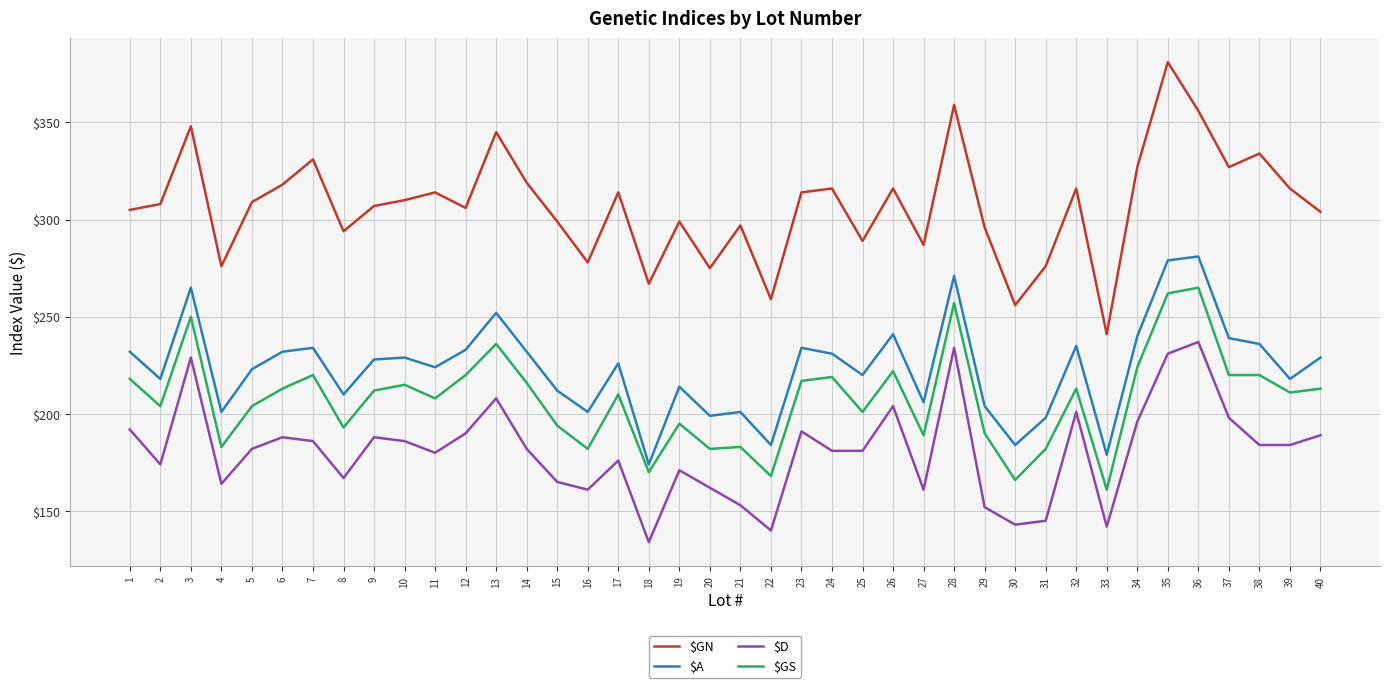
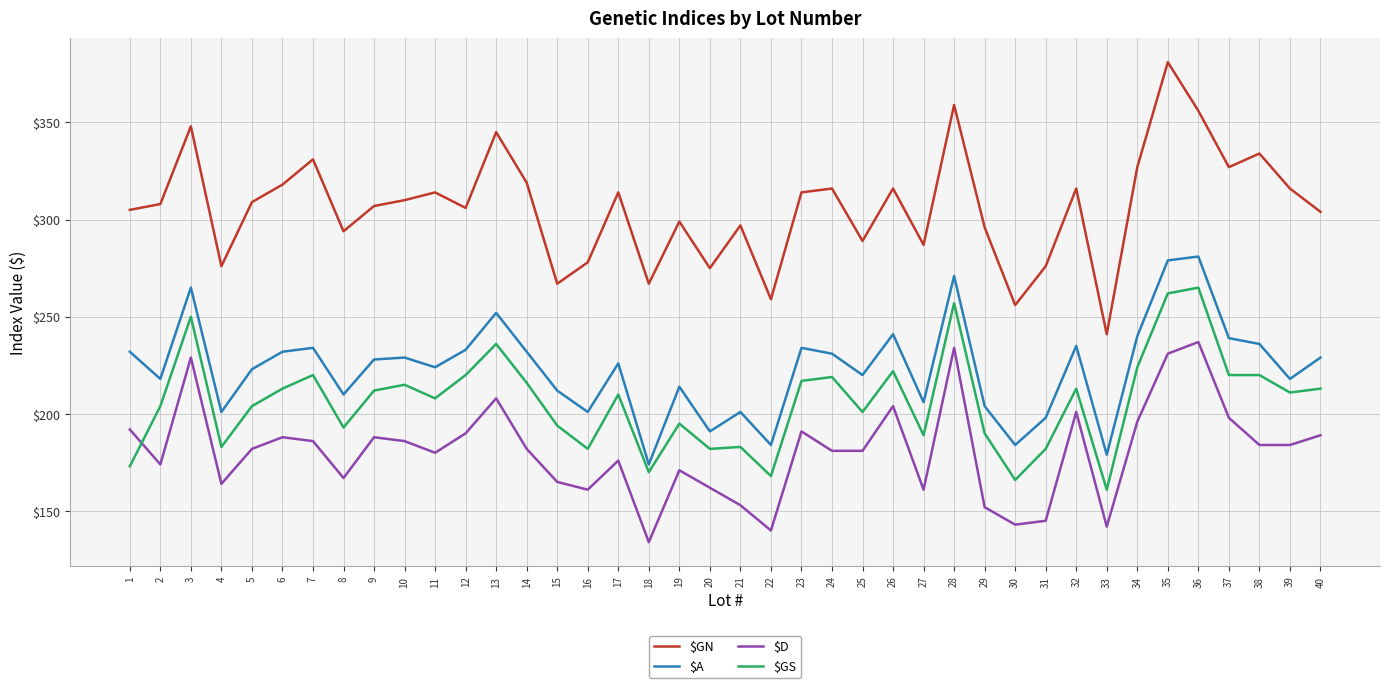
  {
    "$GN": {
      "1": "$305",
      "2": "$308",
      "3": "$348",
      "4": "$276",
      "5": "$309",
      "6": "$318",
      "7": "$331",
      "8": "$294",
      "9": "$307",
      "10": "$310",
      "11": "$314",
      "12": "$306",
      "13": "$345",
      "14": "$319",
-     "15": "$299",
+     "15": "$267",
      "16": "$278",
      "17": "$314",
      "18": "$267",
      "19": "$299",
      "20": "$275",
      "21": "$297",
      "22": "$259",
      "23": "$314",
      "24": "$316",
      "25": "$289",
      "26": "$316",
      "27": "$287",
      "28": "$359",
      "29": "$296",
      "30": "$256",
      "31": "$276",
      "32": "$316",
      "33": "$241",
      "34": "$327",
      "35": "$381",
      "36": "$356",
      "37": "$327",
      "38": "$334",
      "39": "$316",
      "40": "$304"
    },
    "$A": {
      "1": "$232",
      "2": "$218",
      "3": "$265",
      "4": "$201",
      "5": "$223",
      "6": "$232",
      "7": "$234",
      "8": "$210",
      "9": "$228",
      "10": "$229",
      "11": "$224",
      "12": "$233",
      "13": "$252",
      "14": "$232",
      "15": "$212",
      "16": "$201",
      "17": "$226",
      "18": "$174",
      "19": "$214",
-     "20": "$199",
+     "20": "$191",
      "21": "$201",
      "22": "$184",
      "23": "$234",
      "24": "$231",
      "25": "$220",
      "26": "$241",
      "27": "$206",
      "28": "$271",
      "29": "$204",
      "30": "$184",
      "31": "$198",
      "32": "$235",
      "33": "$179",
      "34": "$240",
      "35": "$279",
      "36": "$281",
      "37": "$239",
      "38": "$236",
      "39": "$218",
      "40": "$229"
    },
    "$D": {
      "1": "$192",
      "2": "$174",
      "3": "$229",
      "4": "$164",
      "5": "$182",
      "6": "$188",
      "7": "$186",
      "8": "$167",
      "9": "$188",
      "10": "$186",
      "11": "$180",
      "12": "$190",
      "13": "$208",
      "14": "$182",
      "15": "$165",
      "16": "$161",
      "17": "$176",
      "18": "$134",
      "19": "$171",
      "20": "$162",
      "21": "$153",
      "22": "$140",
      "23": "$191",
      "24": "$181",
      "25": "$181",
      "26": "$204",
      "27": "$161",
      "28": "$234",
      "29": "$152",
      "30": "$143",
      "31": "$145",
      "32": "$201",
      "33": "$142",
      "34": "$196",
      "35": "$231",
      "36": "$237",
      "37": "$198",
      "38": "$184",
      "39": "$184",
      "40": "$189"
    },
    "$GS": {
-     "1": "$218",
+     "1": "$173",
      "2": "$204",
      "3": "$250",
      "4": "$183",
      "5": "$204",
      "6": "$213",
      "7": "$220",
      "8": "$193",
      "9": "$212",
      "10": "$215",
      "11": "$208",
      "12": "$220",
      "13": "$236",
      "14": "$216",
      "15": "$194",
      "16": "$182",
      "17": "$210",
      "18": "$170",
      "19": "$195",
      "20": "$182",
      "21": "$183",
      "22": "$168",
      "23": "$217",
      "24": "$219",
      "25": "$201",
      "26": "$222",
      "27": "$189",
      "28": "$257",
      "29": "$190",
      "30": "$166",
      "31": "$182",
      "32": "$213",
      "33": "$161",
      "34": "$224",
      "35": "$262",
      "36": "$265",
      "37": "$220",
      "38": "$220",
      "39": "$211",
      "40": "$213"
    }
  }
